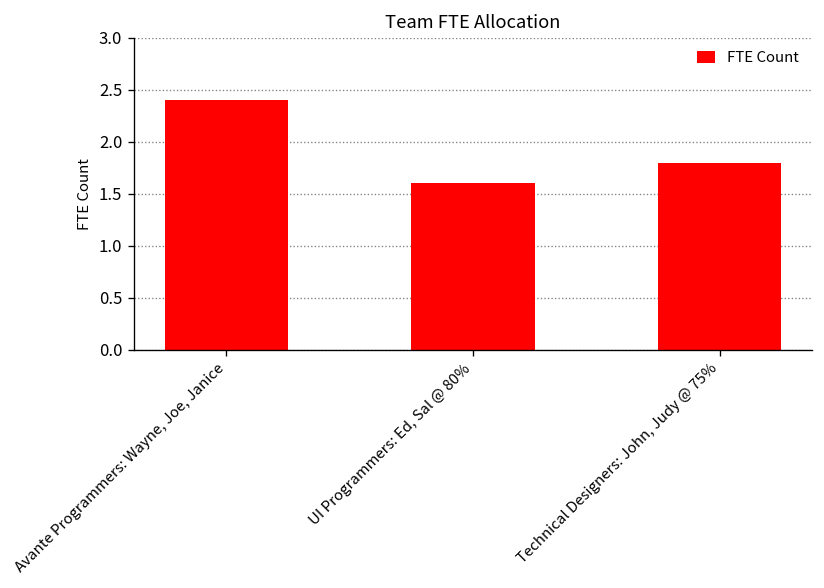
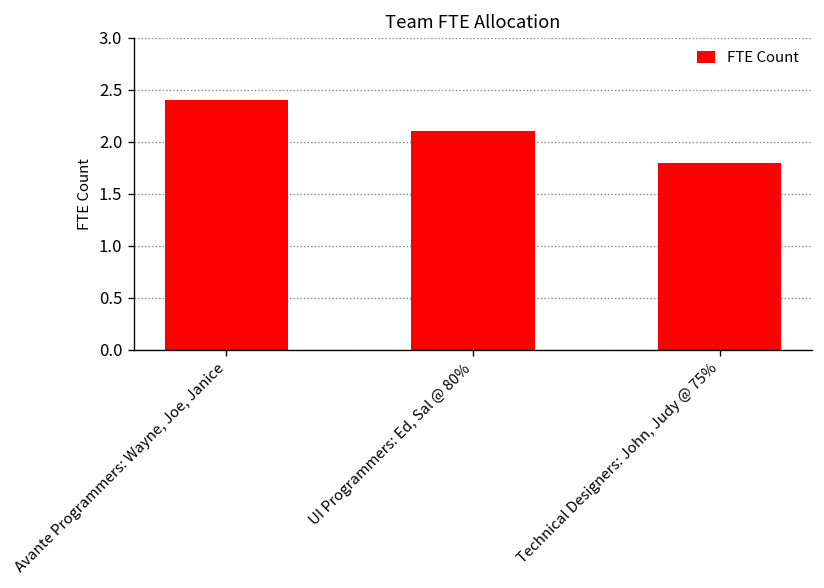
  {
    "Avante Programmers: Wayne, Joe, Janice": 2.4,
-   "UI Programmers: Ed, Sal @ 80%": 1.6,
+   "UI Programmers: Ed, Sal @ 80%": 2.1,
    "Technical Designers: John, Judy @ 75%": 1.8
  }
